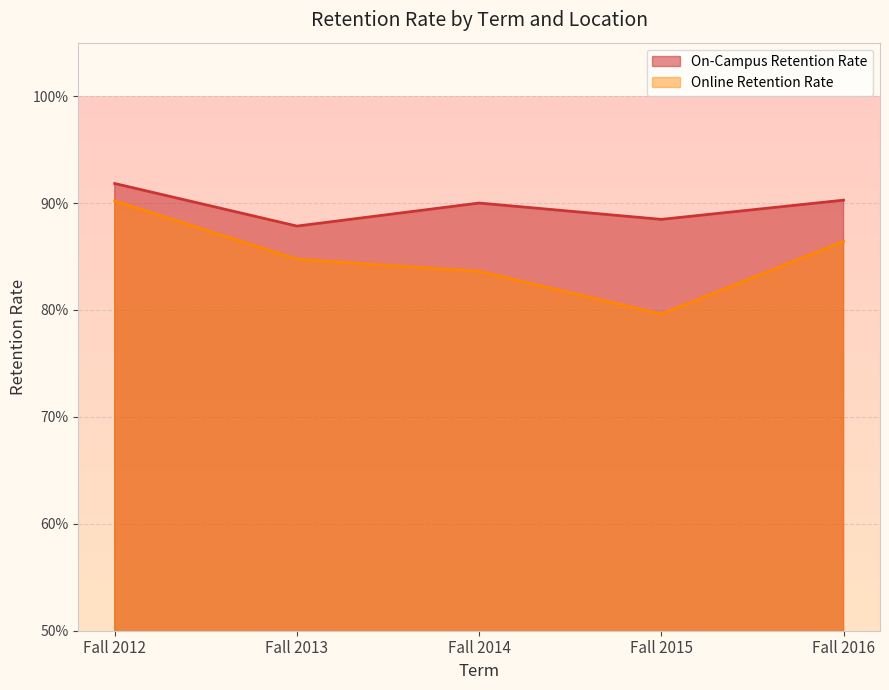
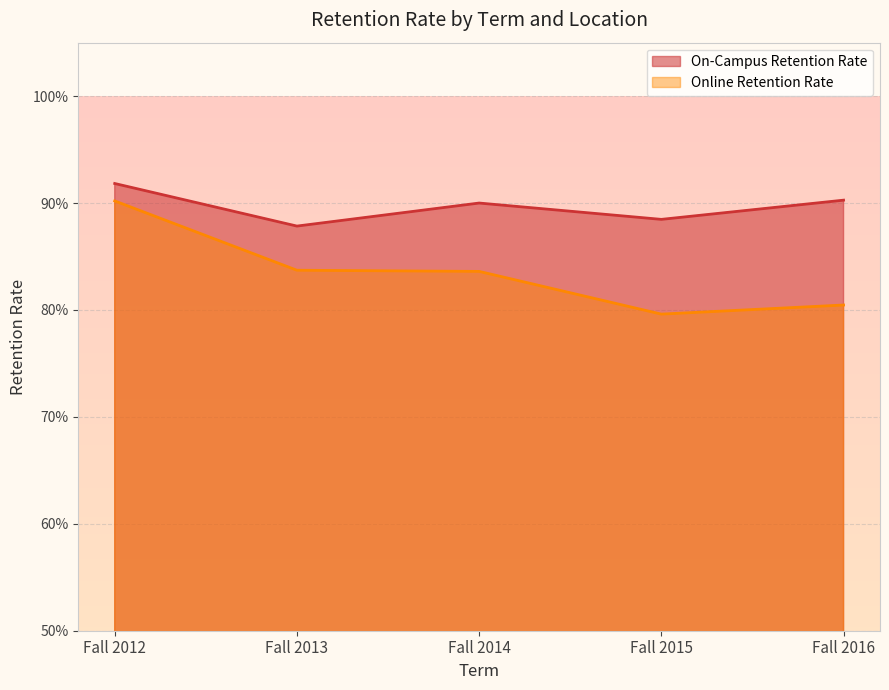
  {
    "On-Campus Retention Rate": {
      "Fall 2012": "91.8%",
      "Fall 2013": "87.8%",
      "Fall 2014": "90.0%",
      "Fall 2015": "88.5%",
      "Fall 2016": "90.3%"
    },
    "Online Retention Rate": {
      "Fall 2012": "90.2%",
-     "Fall 2013": "84.7%",
+     "Fall 2013": "83.7%",
      "Fall 2014": "83.6%",
      "Fall 2015": "79.6%",
-     "Fall 2016": "86.4%"
+     "Fall 2016": "80.5%"
    }
  }
